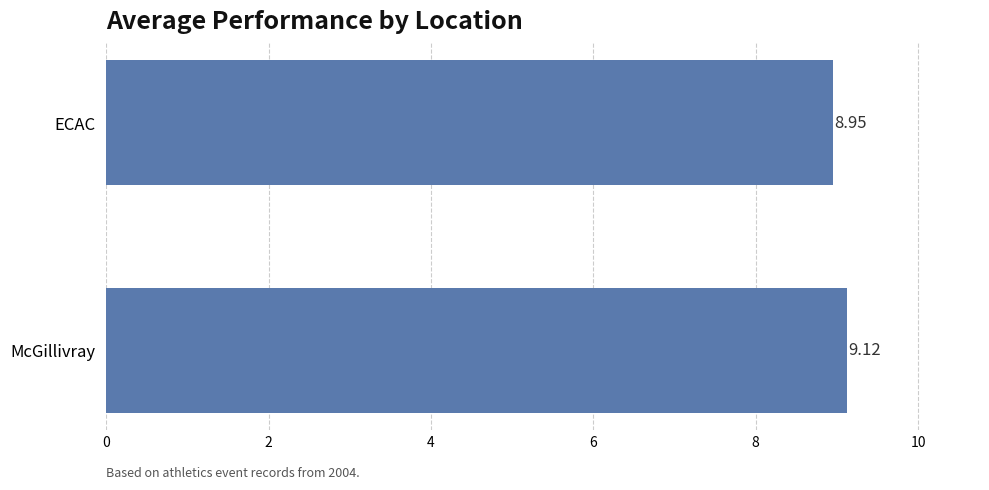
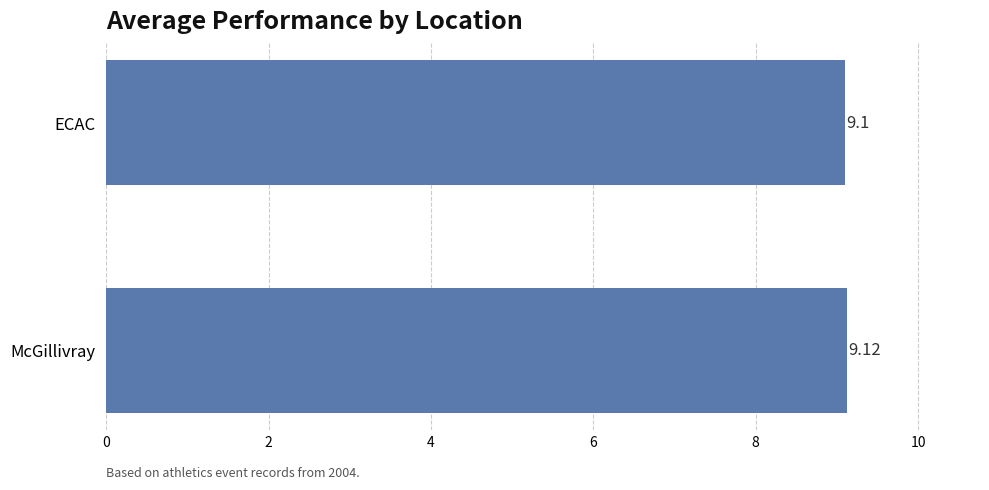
  {
-   "ECAC": 8.95,
+   "ECAC": 9.1,
    "McGillivray": 9.12
  }
